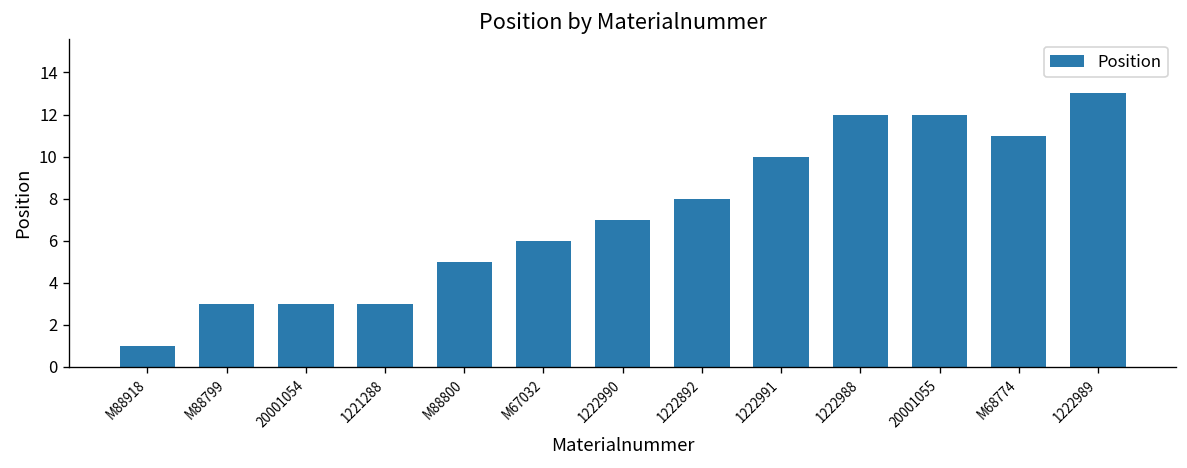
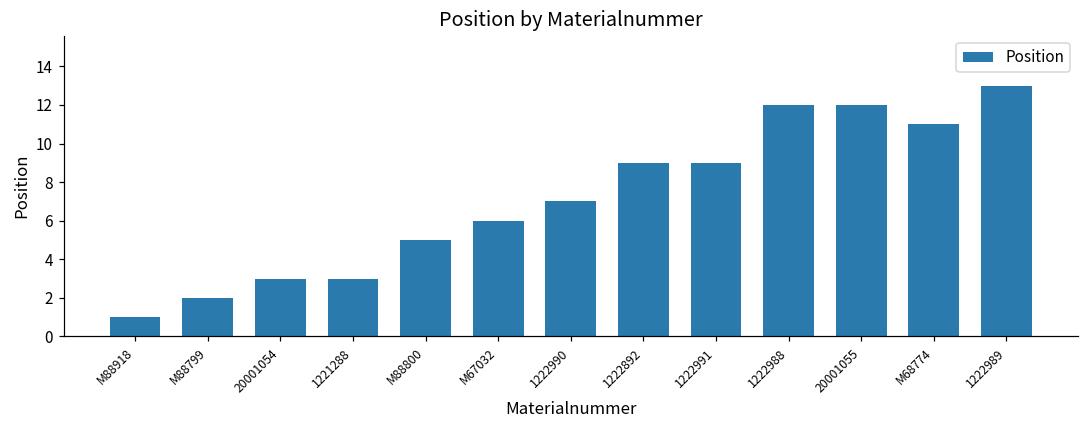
  {
    "M88918": 1,
-   "M88799": 3,
+   "M88799": 2,
    "20001054": 3,
    "1221288": 3,
    "M88800": 5,
    "M67032": 6,
    "1222990": 7,
-   "1222892": 8,
-   "1222991": 10,
+   "1222892": 9,
+   "1222991": 9,
    "1222988": 12,
    "20001055": 12,
    "M68774": 11,
    "1222989": 13
  }
